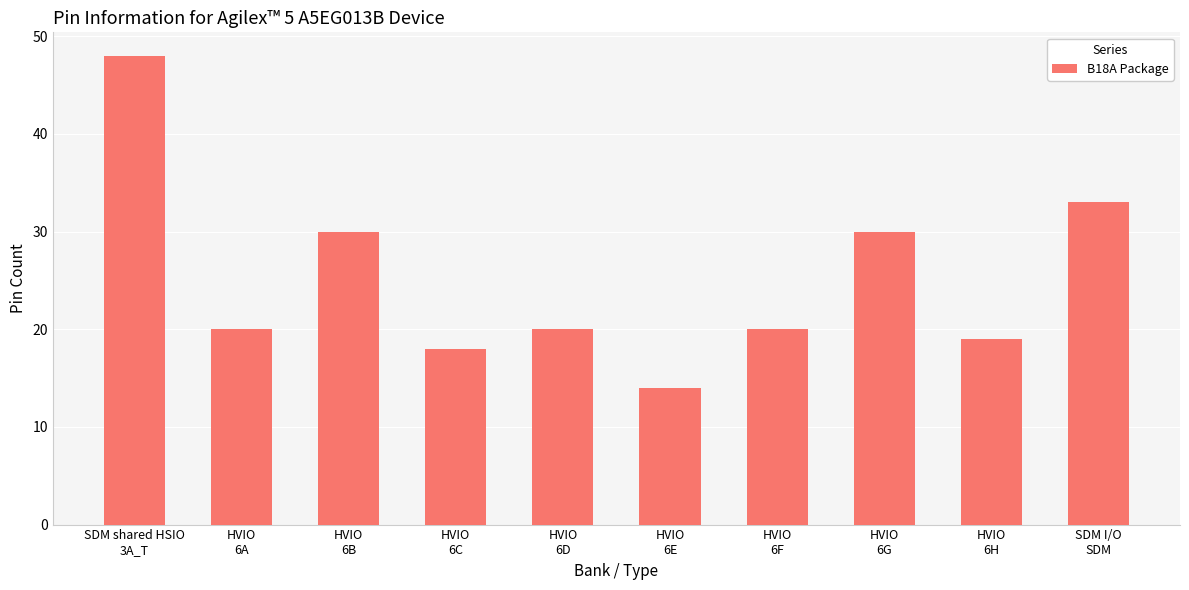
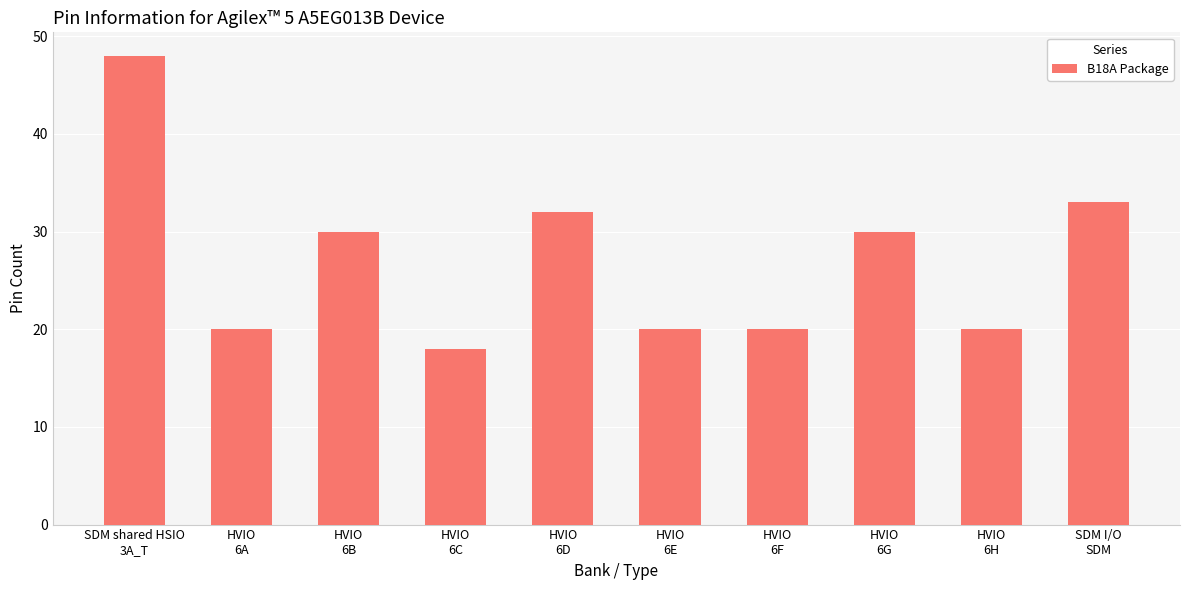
  {
    "SDM shared HSIO 3A_T": 48,
    "HVIO 6A": 20,
    "HVIO 6B": 30,
    "HVIO 6C": 18,
-   "HVIO 6D": 20,
-   "HVIO 6E": 14,
+   "HVIO 6D": 32,
+   "HVIO 6E": 20,
    "HVIO 6F": 20,
    "HVIO 6G": 30,
-   "HVIO 6H": 19,
+   "HVIO 6H": 20,
    "SDM I/O SDM": 33
  }
